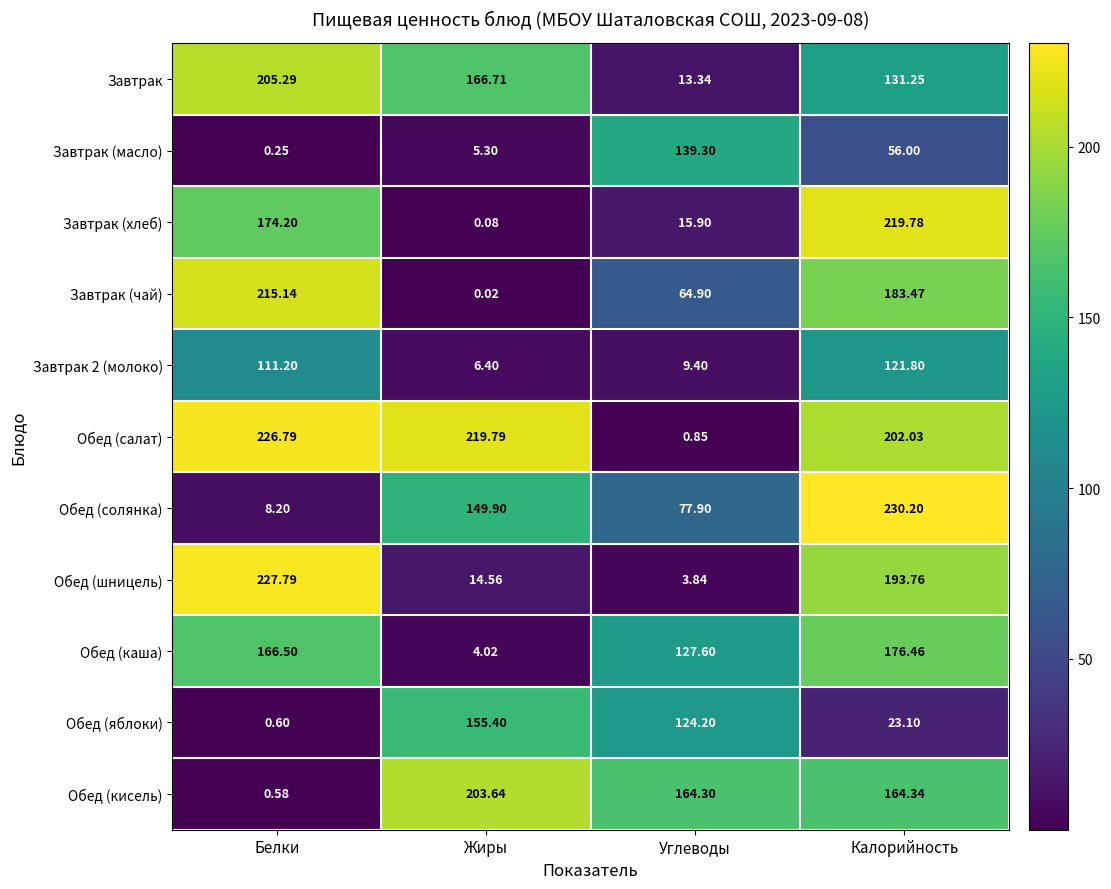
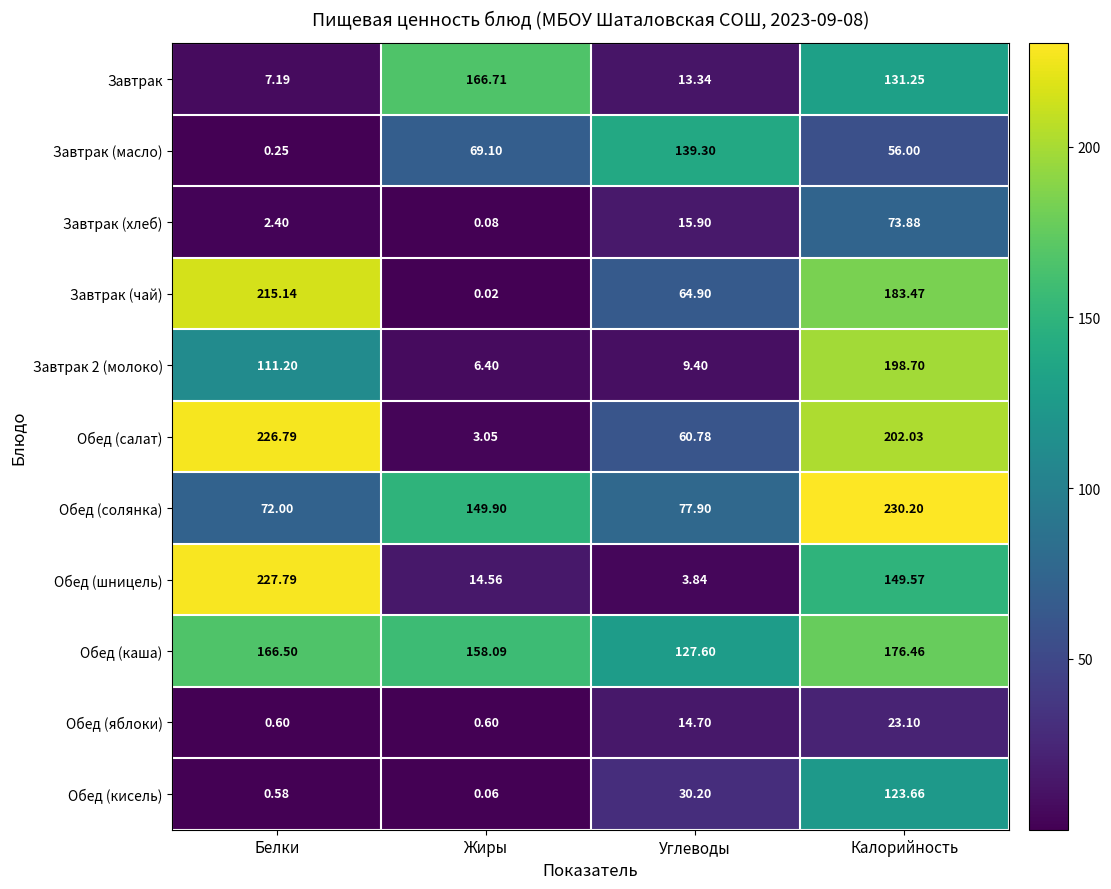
  {
    "Завтрак": {
-     "Белки": 205.29,
+     "Белки": 7.19,
      "Жиры": 166.71,
      "Углеводы": 13.34,
      "Калорийность": 131.25
    },
    "Завтрак (масло)": {
      "Белки": 0.25,
-     "Жиры": 5.30,
+     "Жиры": 69.10,
      "Углеводы": 139.30,
      "Калорийность": 56.00
    },
    "Завтрак (хлеб)": {
-     "Белки": 174.20,
+     "Белки": 2.40,
      "Жиры": 0.08,
      "Углеводы": 15.90,
-     "Калорийность": 219.78
+     "Калорийность": 73.88
    },
    "Завтрак (чай)": {
      "Белки": 215.14,
      "Жиры": 0.02,
      "Углеводы": 64.90,
      "Калорийность": 183.47
    },
    "Завтрак 2 (молоко)": {
      "Белки": 111.20,
      "Жиры": 6.40,
      "Углеводы": 9.40,
-     "Калорийность": 121.80
+     "Калорийность": 198.70
    },
    "Обед (салат)": {
      "Белки": 226.79,
-     "Жиры": 219.79,
-     "Углеводы": 0.85,
+     "Жиры": 3.05,
+     "Углеводы": 60.78,
      "Калорийность": 202.03
    },
    "Обед (солянка)": {
-     "Белки": 8.20,
+     "Белки": 72.00,
      "Жиры": 149.90,
      "Углеводы": 77.90,
      "Калорийность": 230.20
    },
    "Обед (шницель)": {
      "Белки": 227.79,
      "Жиры": 14.56,
      "Углеводы": 3.84,
-     "Калорийность": 193.76
+     "Калорийность": 149.57
    },
    "Обед (каша)": {
      "Белки": 166.50,
-     "Жиры": 4.02,
+     "Жиры": 158.09,
      "Углеводы": 127.60,
      "Калорийность": 176.46
    },
    "Обед (яблоки)": {
      "Белки": 0.60,
-     "Жиры": 155.40,
-     "Углеводы": 124.20,
+     "Жиры": 0.60,
+     "Углеводы": 14.70,
      "Калорийность": 23.10
    },
    "Обед (кисель)": {
      "Белки": 0.58,
-     "Жиры": 203.64,
-     "Углеводы": 164.30,
-     "Калорийность": 164.34
+     "Жиры": 0.06,
+     "Углеводы": 30.20,
+     "Калорийность": 123.66
    }
  }
